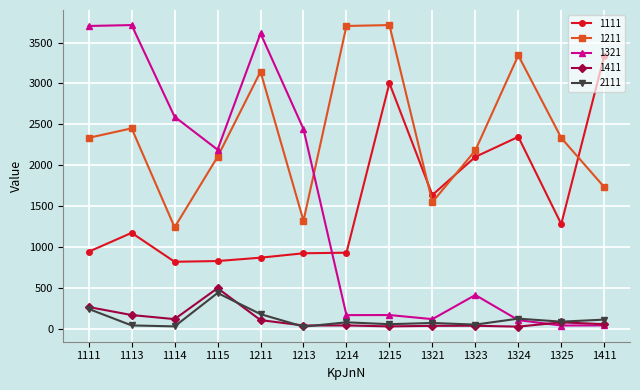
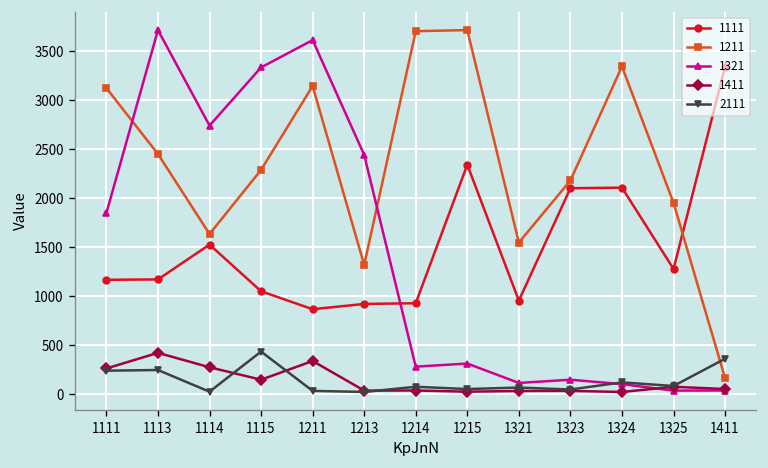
  {
    "1111": {
-     "1111": 900,
+     "1111": 1200,
      "1113": 1200,
-     "1114": 800,
-     "1115": 800,
+     "1114": 1500,
+     "1115": 1100,
      "1211": 900,
      "1213": 900,
      "1214": 900,
-     "1215": 3000,
-     "1321": 1600,
+     "1215": 2300,
+     "1321": 1000,
      "1323": 2100,
-     "1324": 2300,
+     "1324": 2100,
      "1325": 1300
    },
    "1211": {
-     "1111": 2300,
+     "1111": 3100,
      "1113": 2500,
-     "1114": 1200,
-     "1115": 2100,
+     "1114": 1600,
+     "1115": 2300,
      "1211": 3100,
      "1213": 1300,
      "1214": 3700,
      "1215": 3700,
      "1321": 1500,
      "1323": 2200,
      "1324": 3300,
-     "1325": 2300,
-     "1411": 1700
+     "1325": 2000,
+     "1411": 200
    },
    "1321": {
-     "1111": 3700,
+     "1111": 1900,
      "1113": 3700,
-     "1114": 2600,
-     "1115": 2200,
+     "1114": 2700,
+     "1115": 3300,
      "1211": 3600,
      "1213": 2400,
-     "1214": 200,
-     "1215": 200,
+     "1214": 300,
+     "1215": 300,
      "1321": 100,
-     "1323": 400,
+     "1323": 100,
      "1325": 0
    },
    "1411": {
-     "1113": 200,
-     "1114": 100,
-     "1115": 500,
-     "1211": 100,
+     "1113": 400,
+     "1114": 300,
+     "1115": 100,
+     "1211": 300,
      "1214": 0,
      "1321": 0,
      "1324": 0
    },
    "2111": {
-     "1113": 0,
+     "1113": 200,
      "1114": 0,
      "1115": 400,
-     "1211": 200,
+     "1211": 0,
      "1214": 100,
      "1321": 100,
-     "1411": 100
+     "1411": 400
    }
  }
